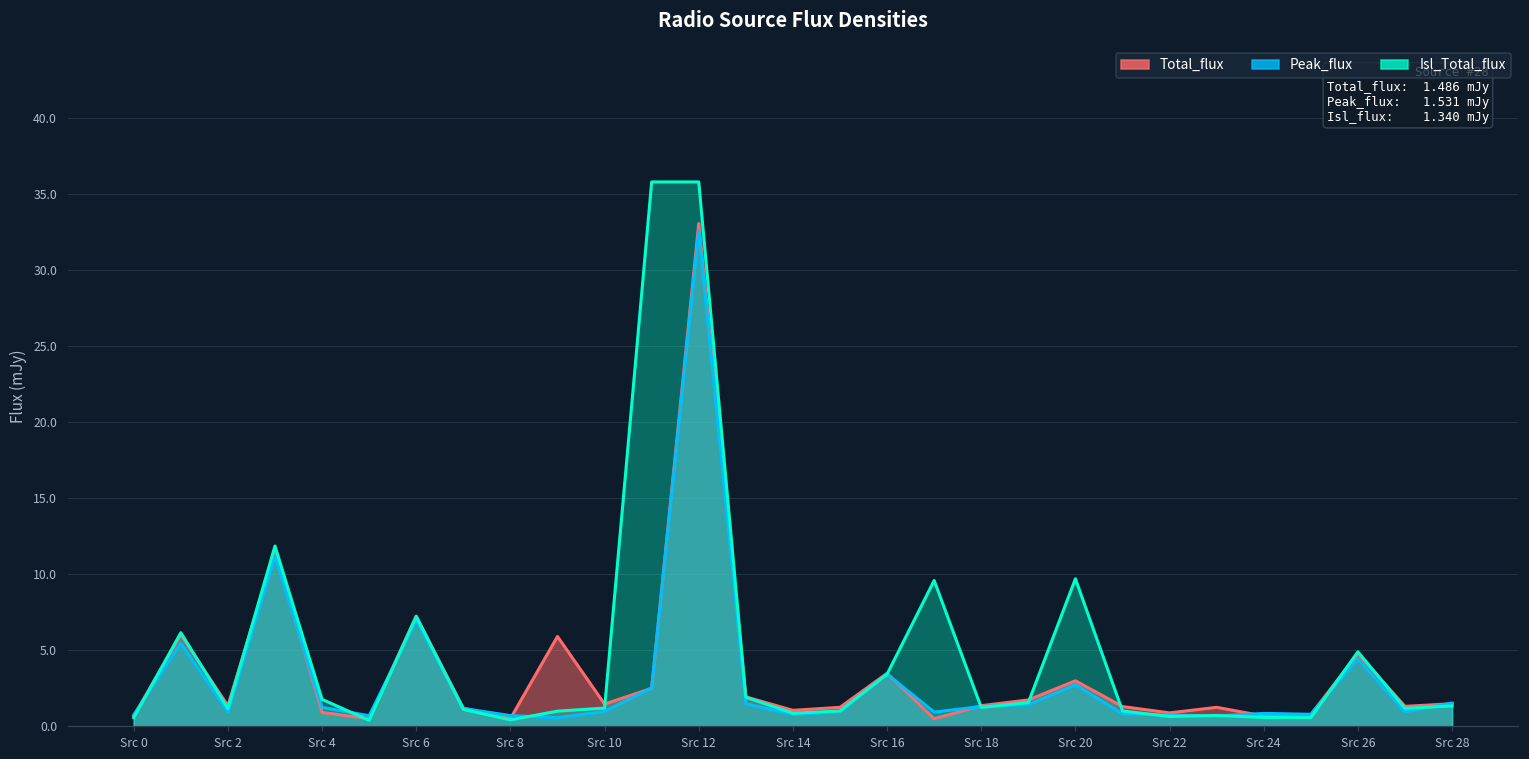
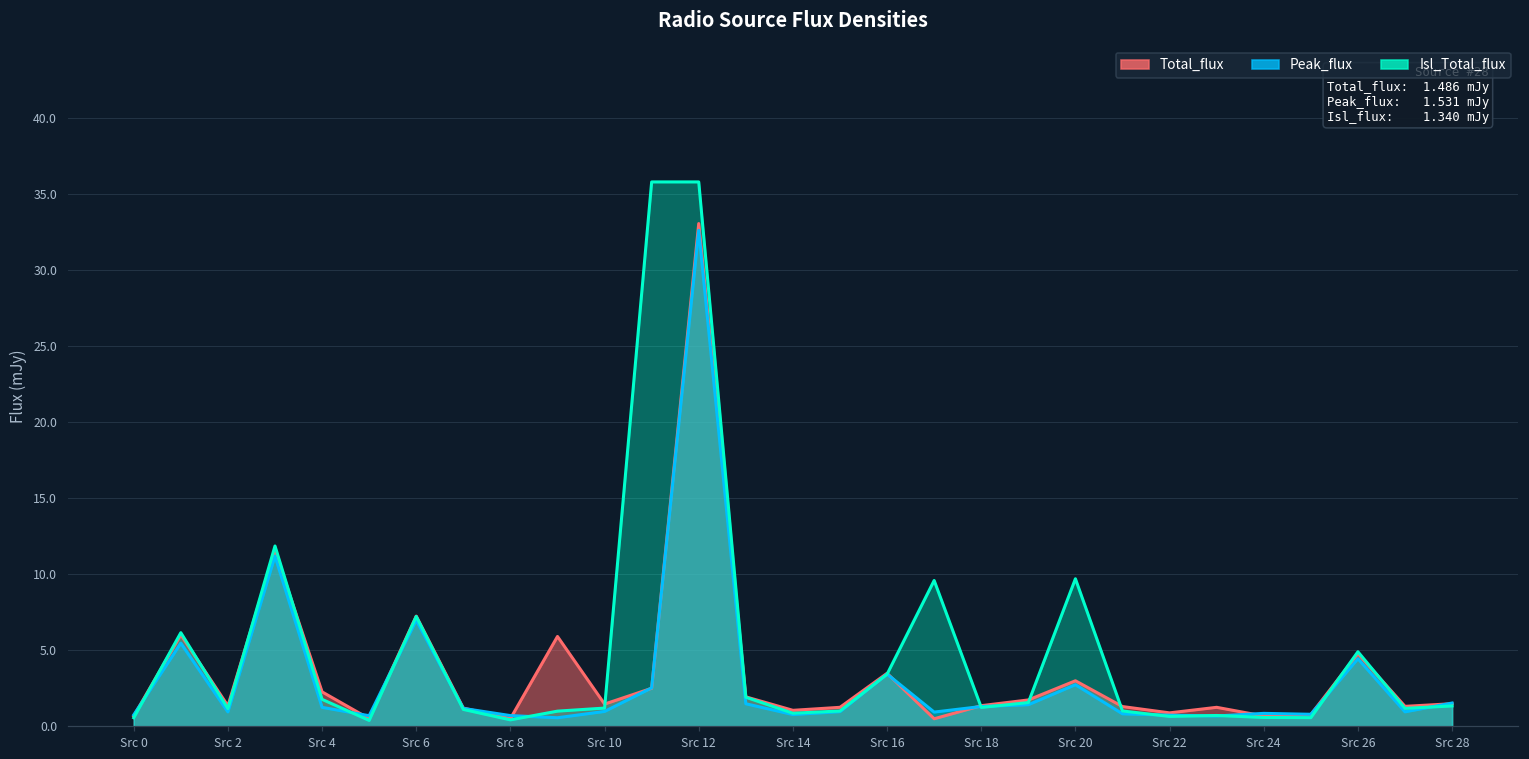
  {
    "Total_flux": {
-     "Src 4": 0.9,
+     "Src 4": 2.3,
      "Src 10": 1.5,
      "Src 12": 33.1,
      "Src 14": 1.1,
      "Src 20": 3.0
    }
  }
